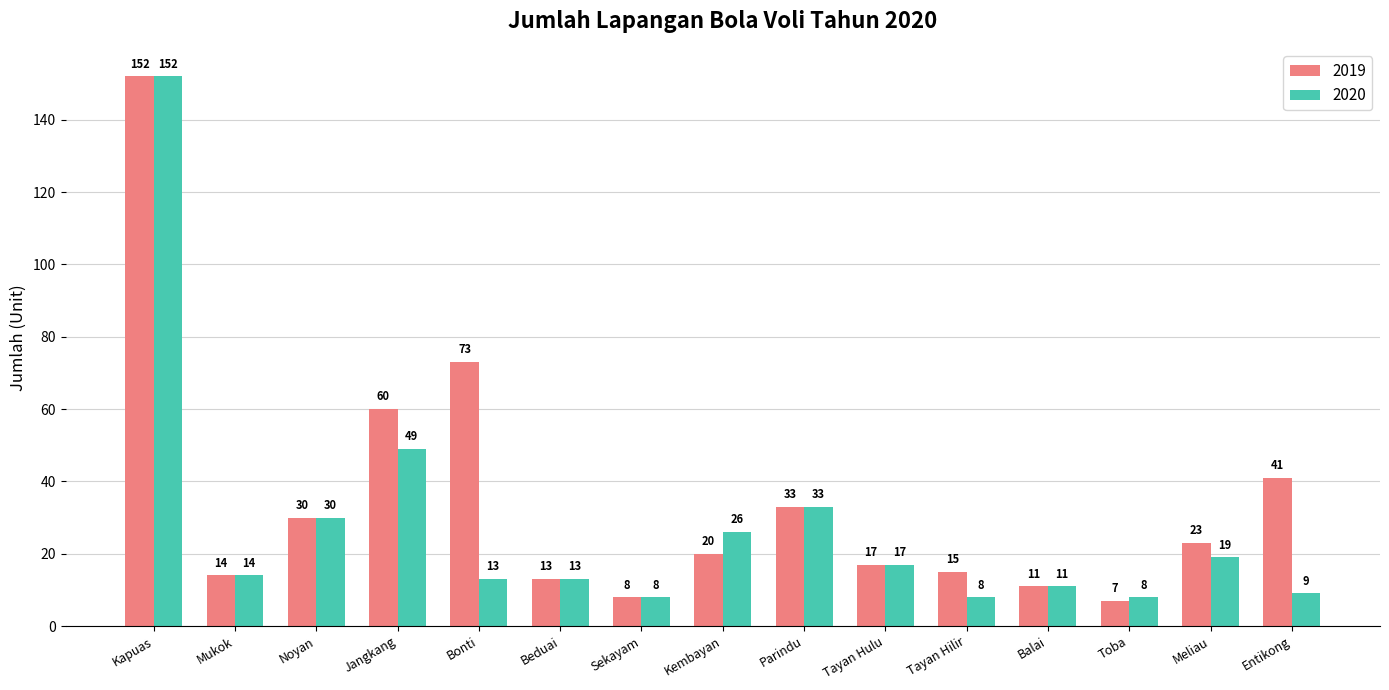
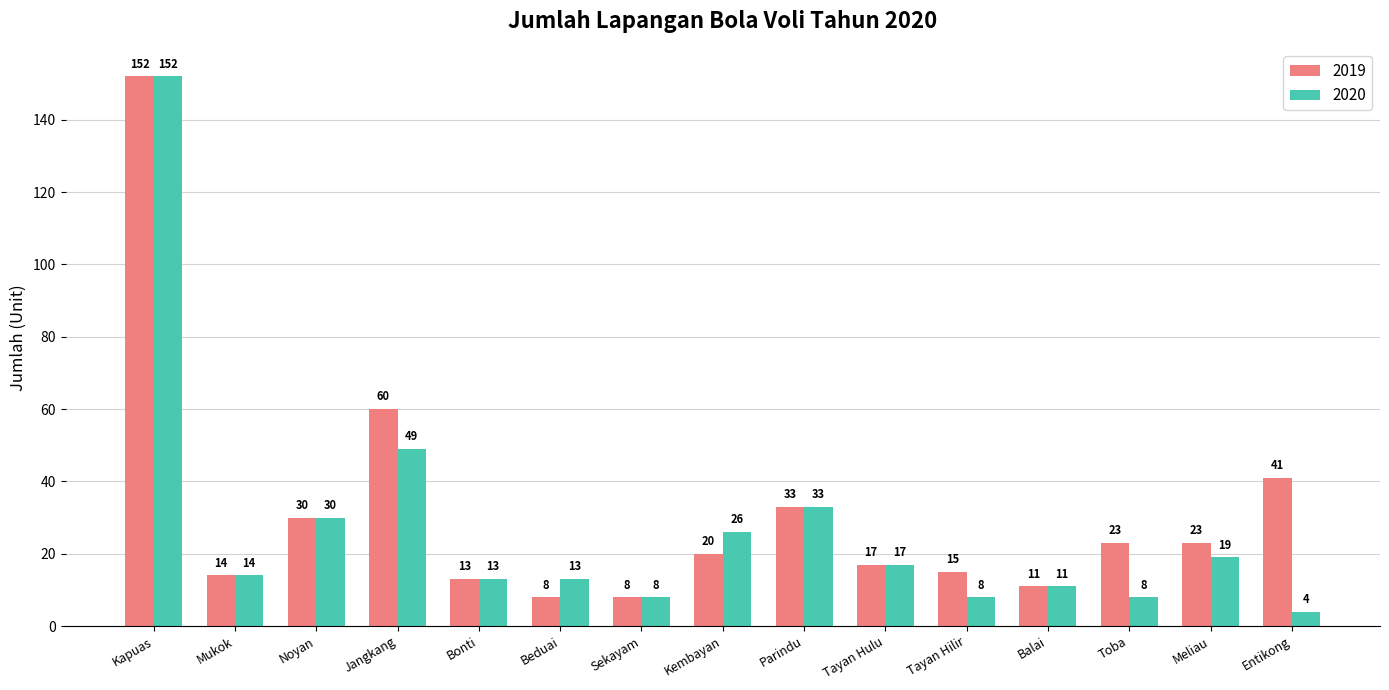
  {
    "2019": {
      "Kapuas": 152,
      "Mukok": 14,
      "Noyan": 30,
      "Jangkang": 60,
-     "Bonti": 73,
-     "Beduai": 13,
+     "Bonti": 13,
+     "Beduai": 8,
      "Sekayam": 8,
      "Kembayan": 20,
      "Parindu": 33,
      "Tayan Hulu": 17,
      "Tayan Hilir": 15,
      "Balai": 11,
-     "Toba": 7,
+     "Toba": 23,
      "Meliau": 23,
      "Entikong": 41
    },
    "2020": {
      "Kapuas": 152,
      "Mukok": 14,
      "Noyan": 30,
      "Jangkang": 49,
      "Bonti": 13,
      "Beduai": 13,
      "Sekayam": 8,
      "Kembayan": 26,
      "Parindu": 33,
      "Tayan Hulu": 17,
      "Tayan Hilir": 8,
      "Balai": 11,
      "Toba": 8,
      "Meliau": 19,
-     "Entikong": 9
+     "Entikong": 4
    }
  }
